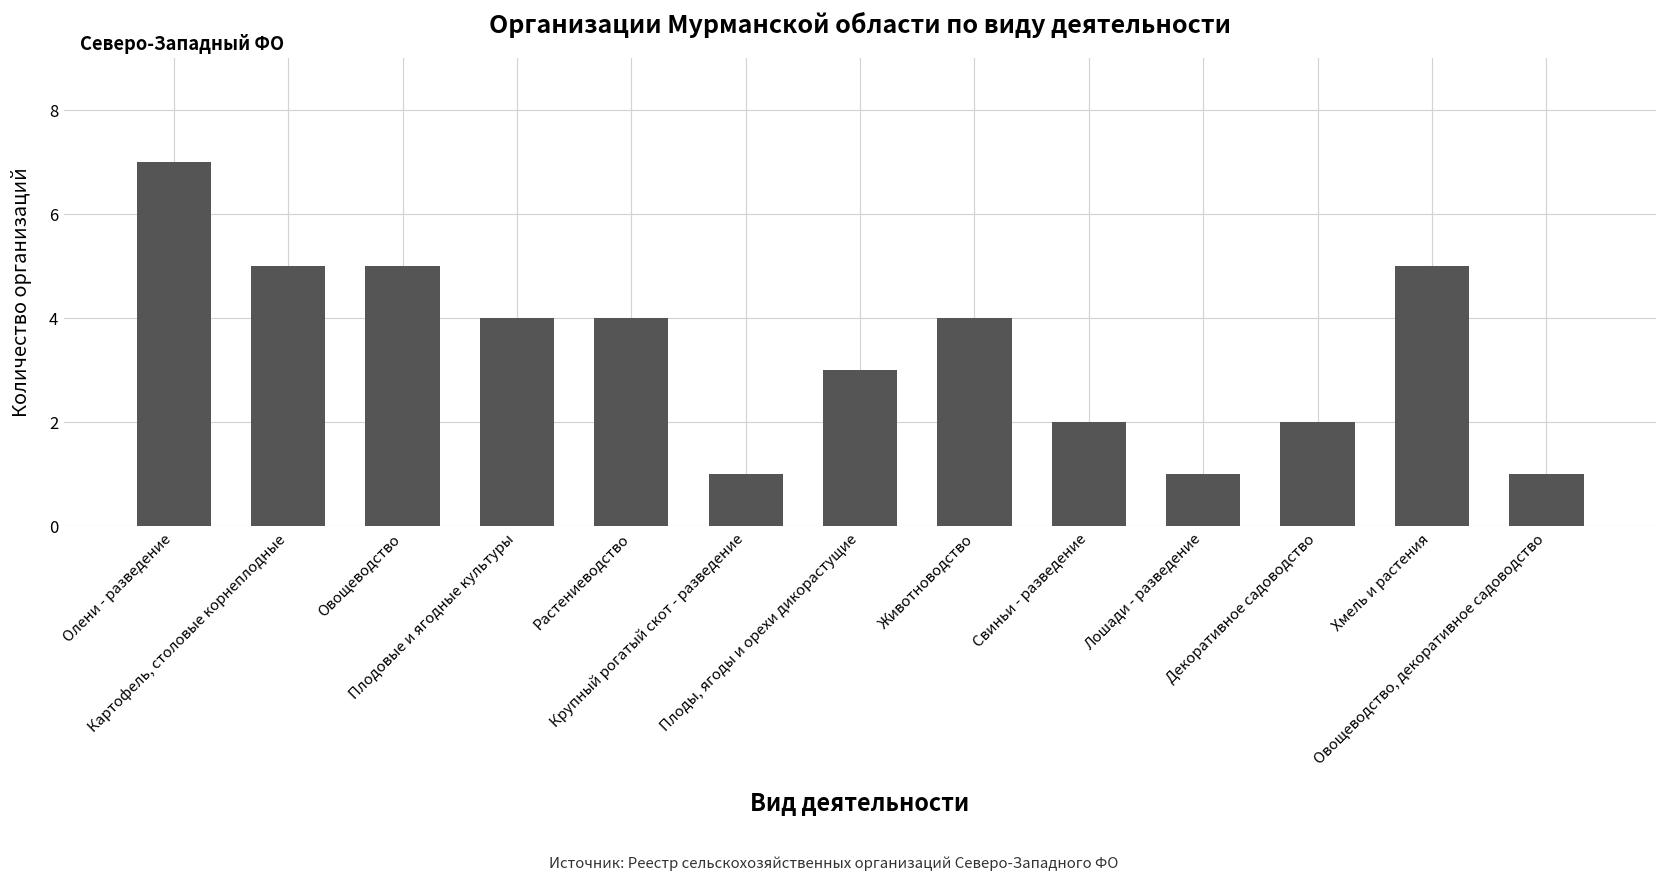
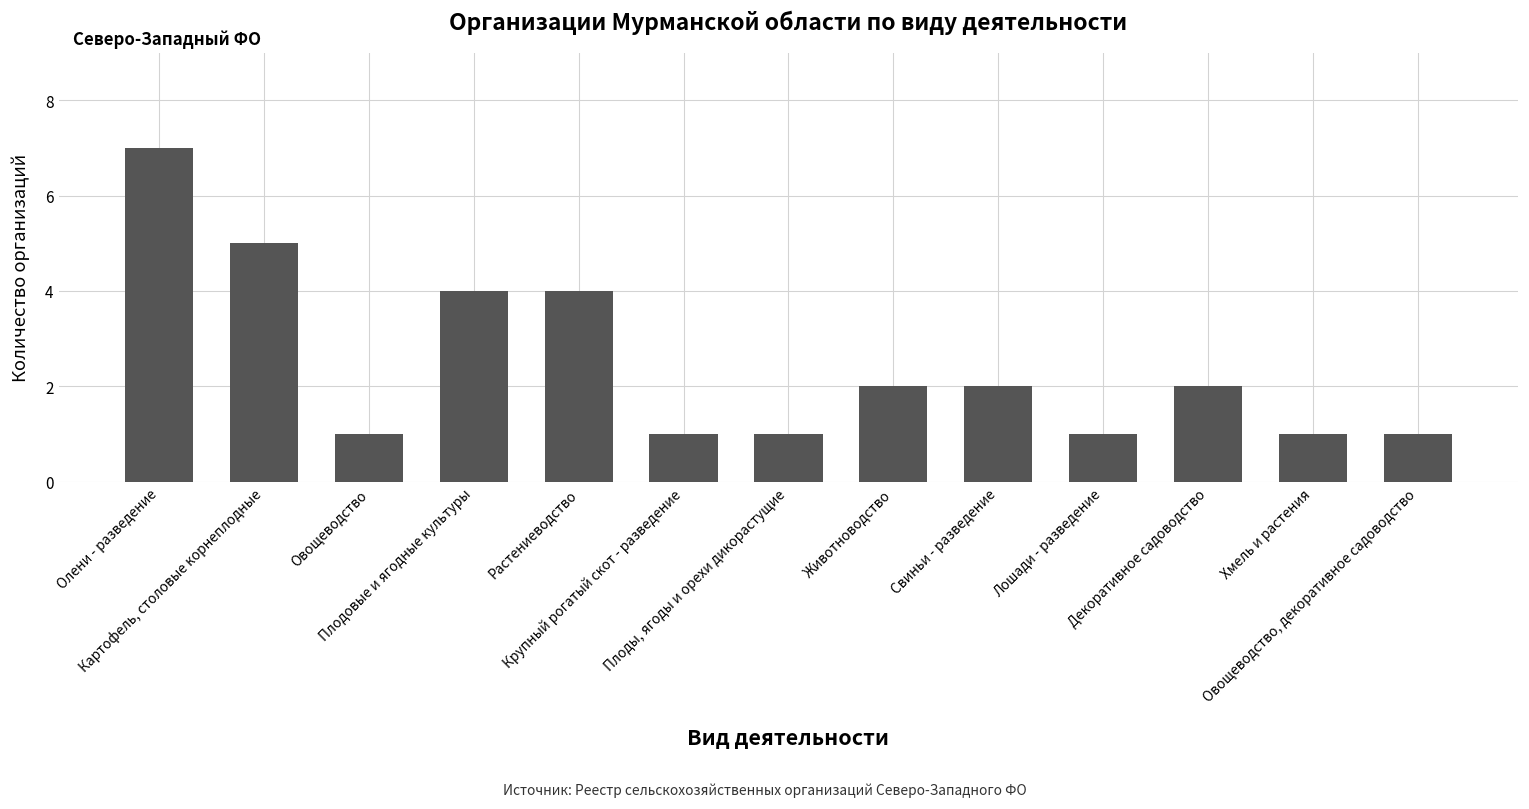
  {
    "Олени - разведение": 7,
    "Картофель, столовые корнеплодные": 5,
-   "Овощеводство": 5,
+   "Овощеводство": 1,
    "Плодовые и ягодные культуры": 4,
    "Растениеводство": 4,
    "Крупный рогатый скот - разведение": 1,
-   "Плоды, ягоды и орехи дикорастущие": 3,
-   "Животноводство": 4,
+   "Плоды, ягоды и орехи дикорастущие": 1,
+   "Животноводство": 2,
    "Свиньи - разведение": 2,
    "Лошади - разведение": 1,
    "Декоративное садоводство": 2,
-   "Хмель и растения": 5,
+   "Хмель и растения": 1,
    "Овощеводство, декоративное садоводство": 1
  }
